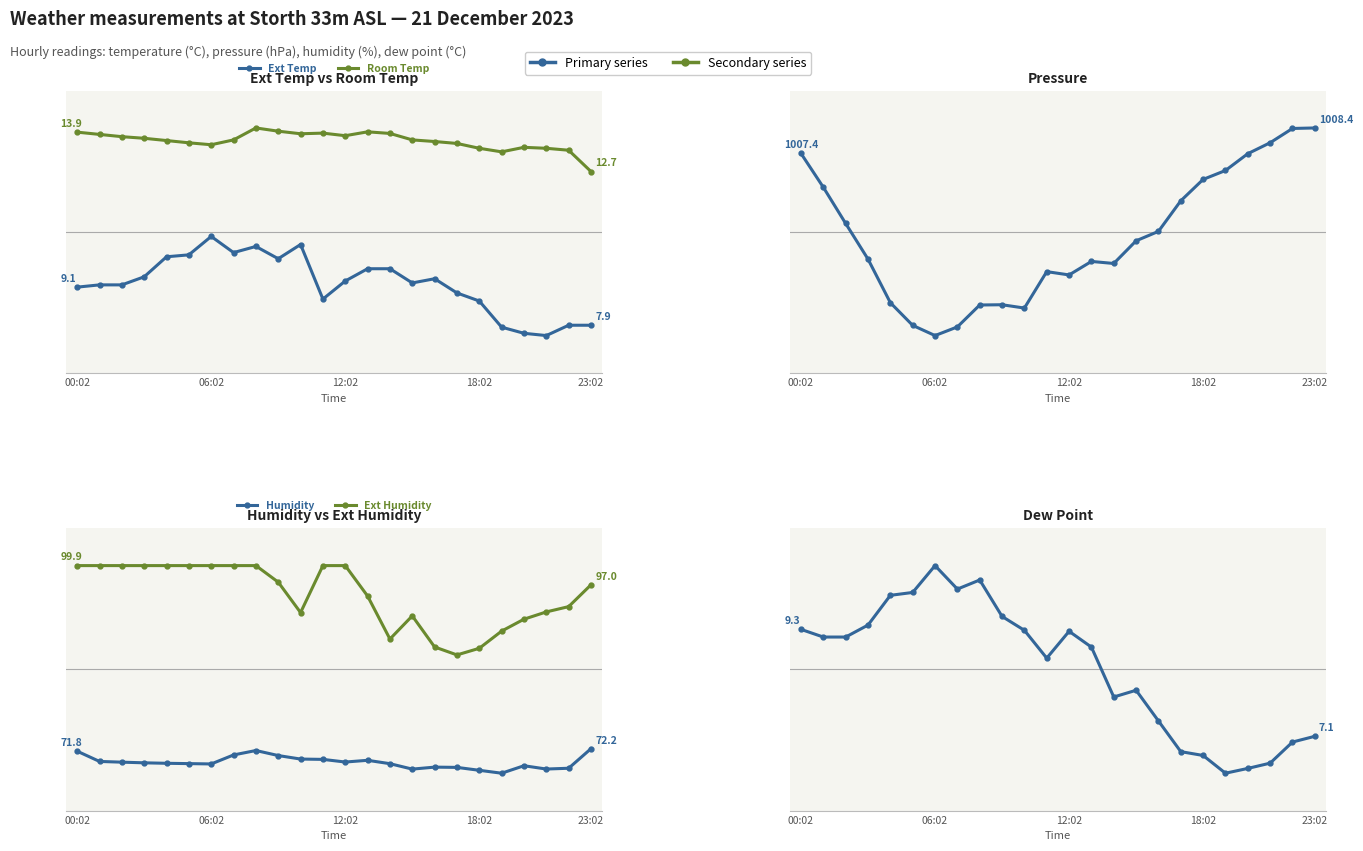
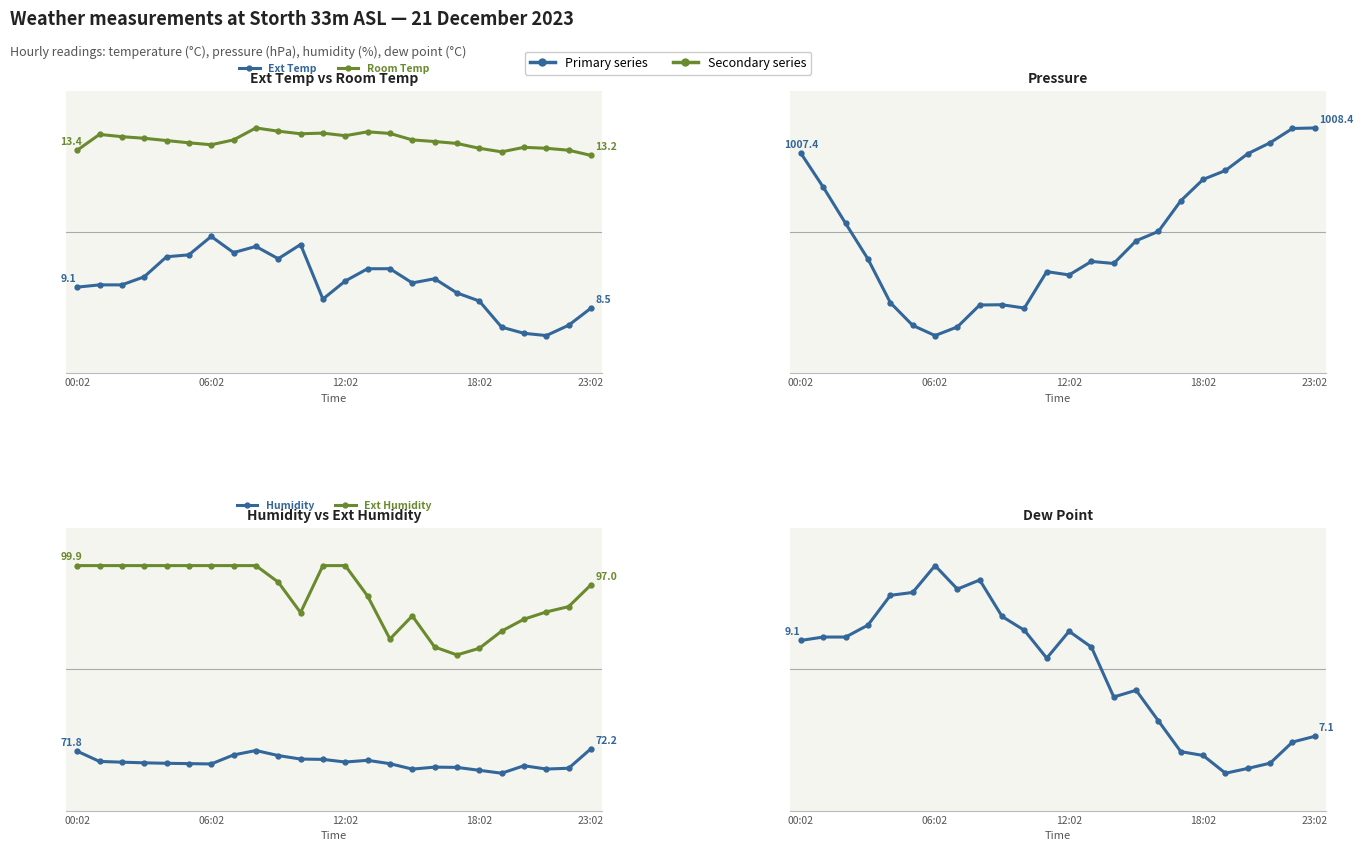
  {
    "Ext Temp vs Room Temp": {
      "Ext Temp": {
        "00:02": 9.1,
-       "23:02": 7.9
+       "23:02": 8.5
      },
      "Room Temp": {
-       "00:02": 13.9,
-       "23:02": 12.7
+       "00:02": 13.4,
+       "23:02": 13.2
      }
    },
    "Pressure": {
      "00:02": 1007.4,
      "23:02": 1008.4
    },
    "Humidity vs Ext Humidity": {
      "Humidity": {
        "00:02": 71.8,
        "23:02": 72.2
      },
      "Ext Humidity": {
        "00:02": 99.9,
        "23:02": 97.0
      }
    },
    "Dew Point": {
-     "00:02": 9.3,
+     "00:02": 9.1,
      "23:02": 7.1
    }
  }
